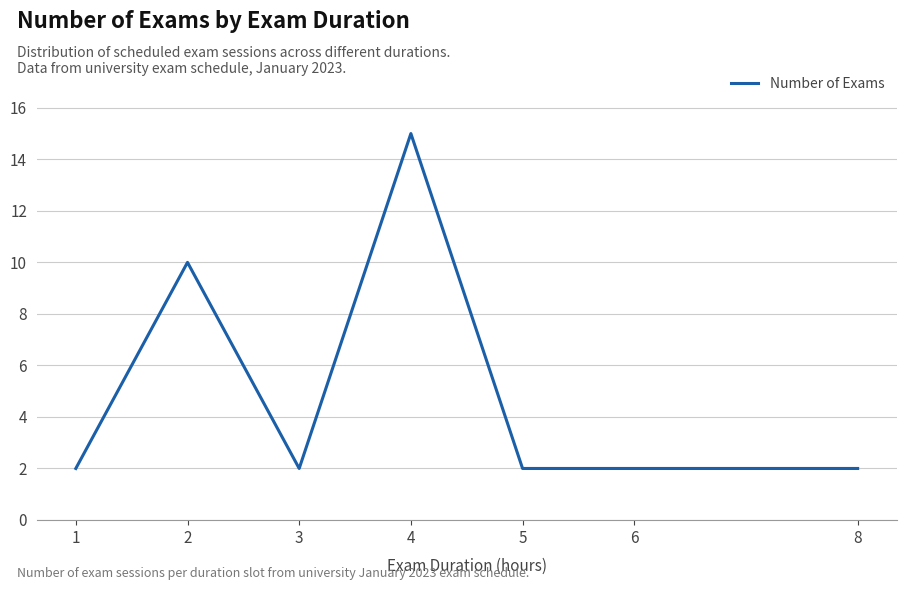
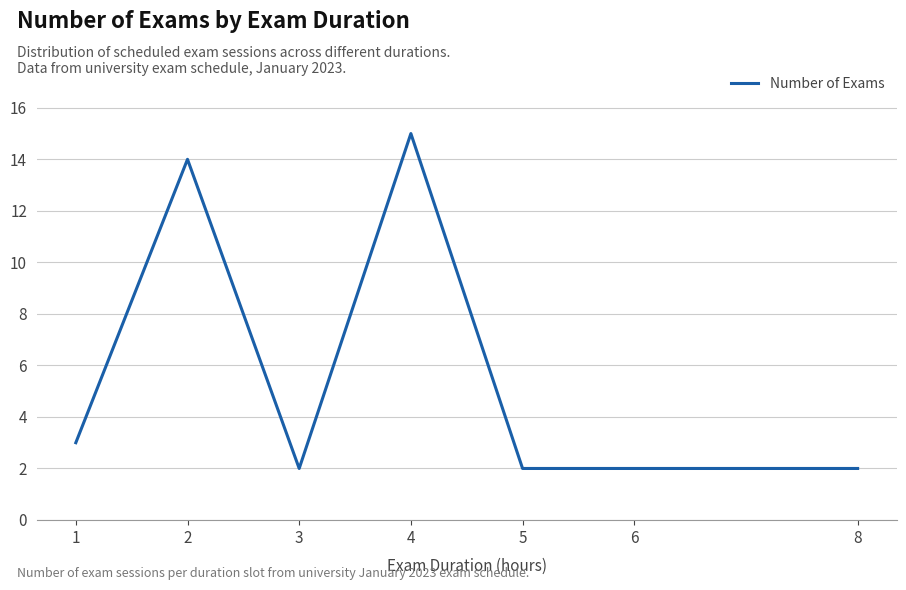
  {
-   "1": 2,
-   "2": 10,
+   "1": 3,
+   "2": 14,
    "3": 2,
    "4": 15,
    "5": 2,
    "6": 2,
    "8": 2
  }
